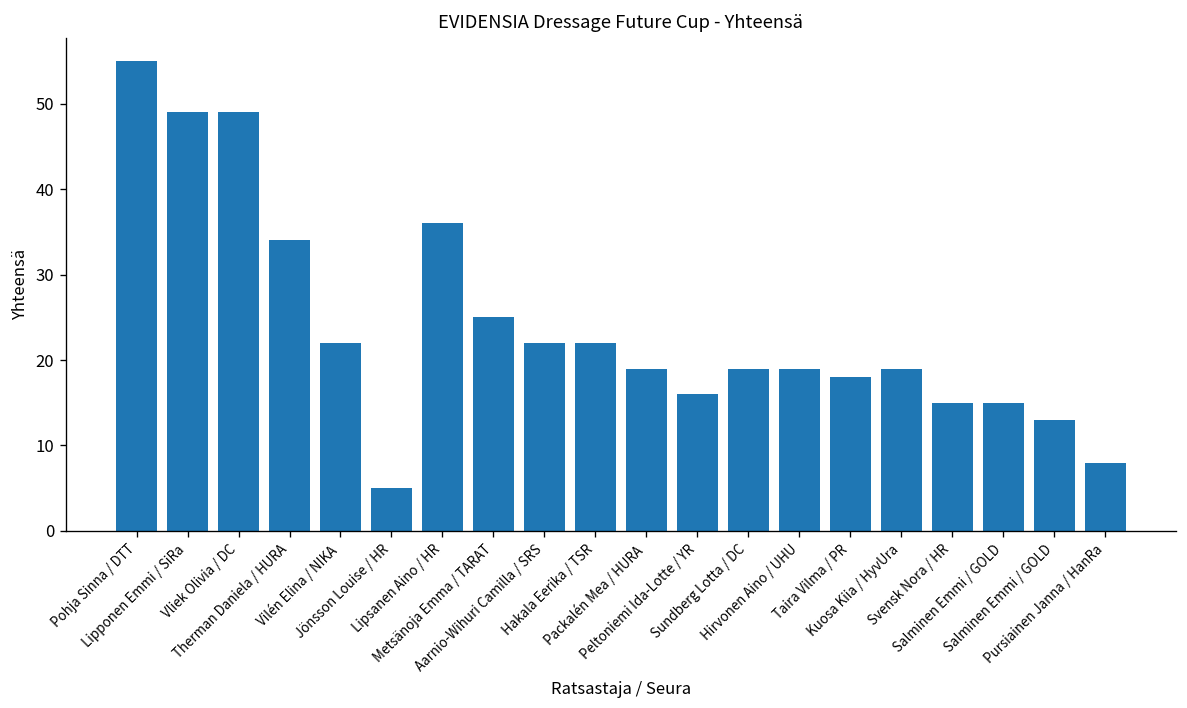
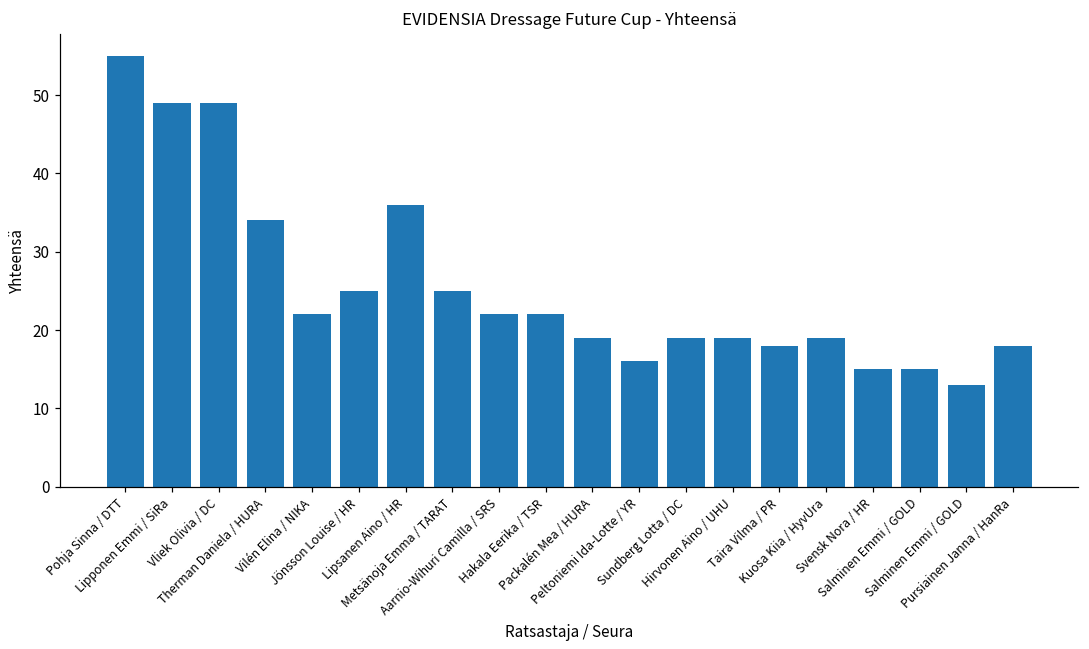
  {
    "Pohja Sinna / DTT": 55,
    "Lipponen Emmi / SiRa": 49,
    "Vliek Olivia / DC": 49,
    "Therman Daniela / HURA": 34,
    "Vilén Elina / NIKA": 22,
-   "Jönsson Louise / HR": 5,
+   "Jönsson Louise / HR": 25,
    "Lipsanen Aino / HR": 36,
    "Metsänoja Emma / TARAT": 25,
    "Aarnio-Wihuri Camilla / SRS": 22,
    "Hakala Eerika / TSR": 22,
    "Packalén Mea / HURA": 19,
    "Peltoniemi Ida-Lotte / YR": 16,
    "Sundberg Lotta / DC": 19,
    "Hirvonen Aino / UHU": 19,
    "Taira Vilma / PR": 18,
    "Kuosa Kiia / HyvUra": 19,
    "Svensk Nora / HR": 15,
-   "Pursiainen Janna / HanRa": 8
+   "Pursiainen Janna / HanRa": 18
  }
